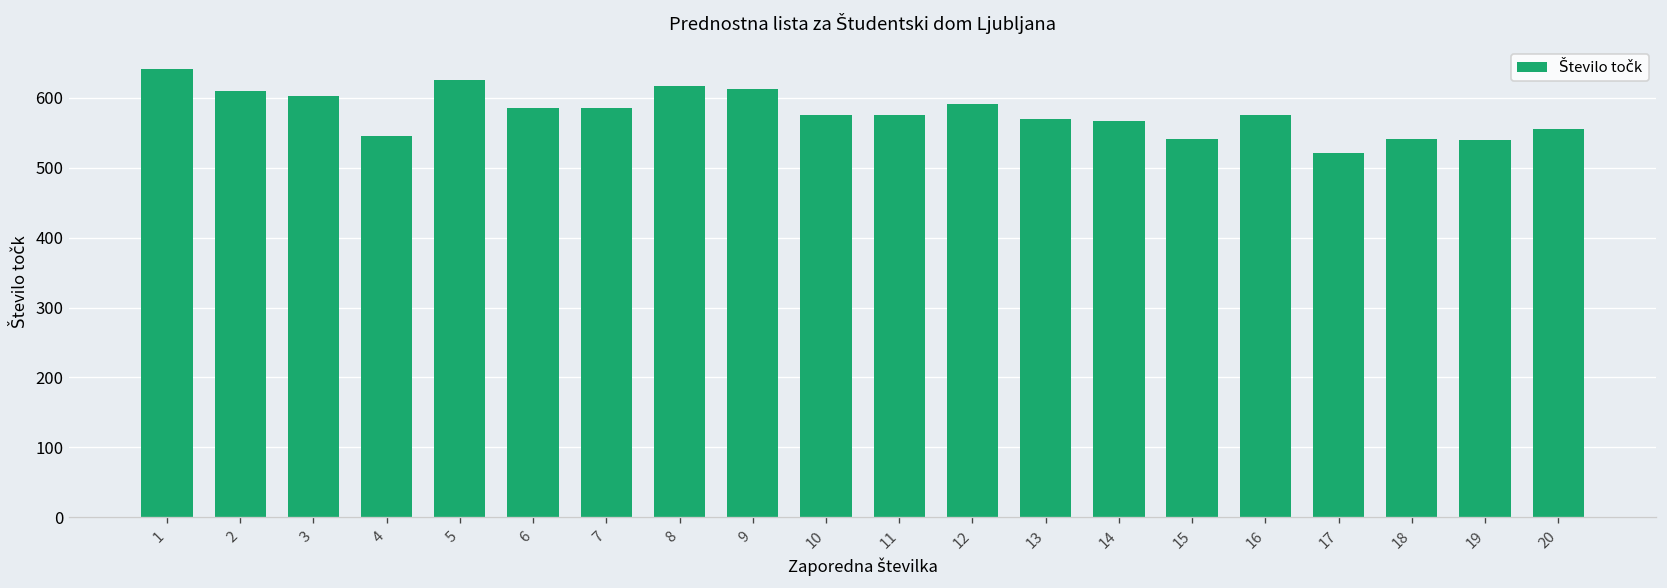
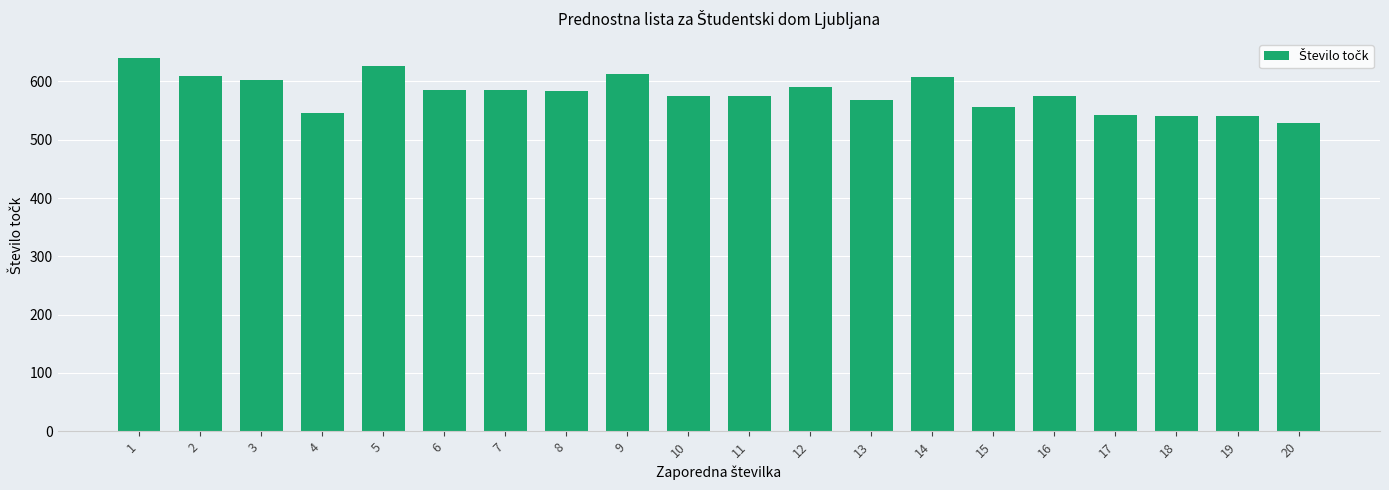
  {
    "1": 640,
    "2": 610,
    "3": 600,
    "4": 550,
    "5": 630,
    "6": 590,
    "7": 590,
-   "8": 620,
+   "8": 580,
    "9": 610,
    "10": 580,
    "11": 580,
    "12": 590,
    "13": 570,
-   "14": 570,
-   "15": 540,
+   "14": 610,
+   "15": 560,
    "16": 580,
-   "17": 520,
+   "17": 540,
    "18": 540,
    "19": 540,
-   "20": 560
+   "20": 530
  }
